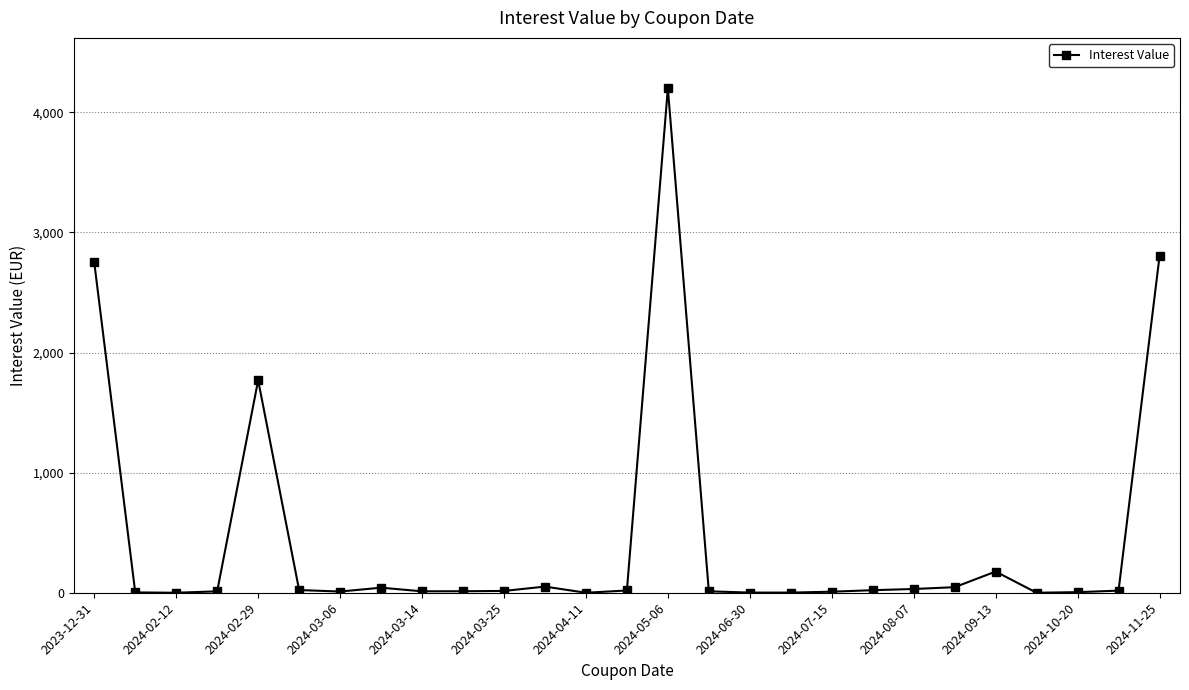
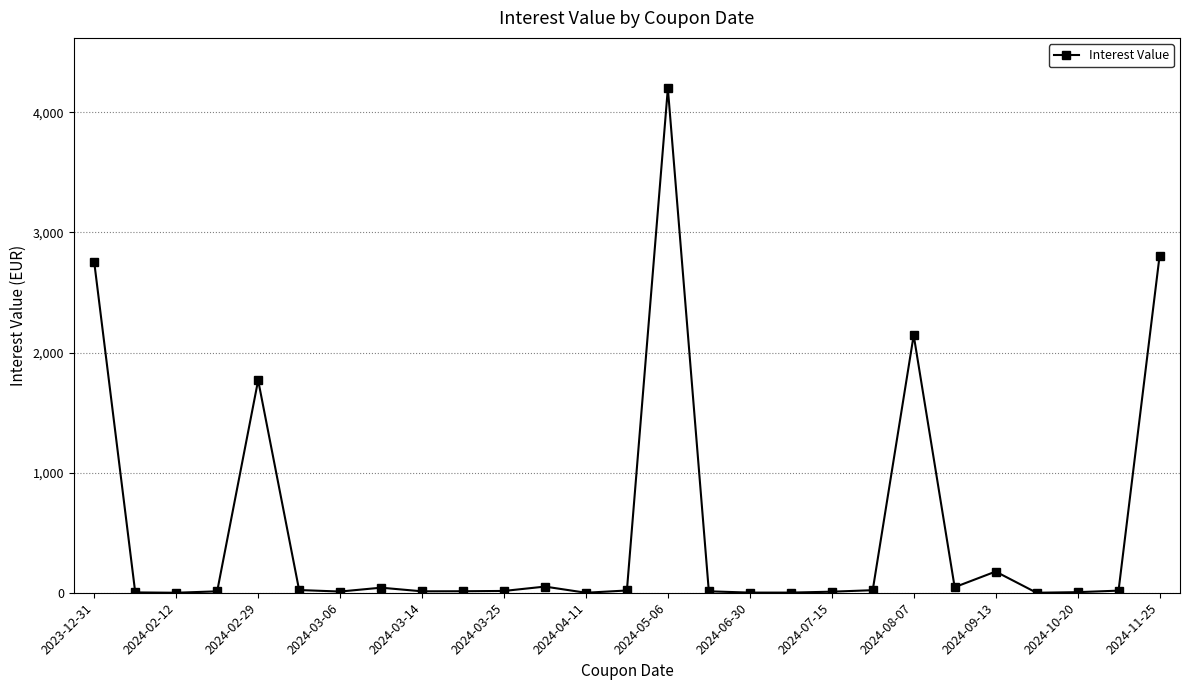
  {
    "2023-12-31": "2,750",
    "2024-02-12": "0",
    "2024-02-29": "1,770",
    "2024-03-06": "10",
    "2024-03-14": "10",
    "2024-03-25": "20",
    "2024-04-11": "0",
    "2024-05-06": "4,200",
    "2024-06-30": "0",
    "2024-07-15": "10",
-   "2024-08-07": "30",
+   "2024-08-07": "2,140",
    "2024-09-13": "180",
    "2024-10-20": "0",
    "2024-11-25": "2,800"
  }
